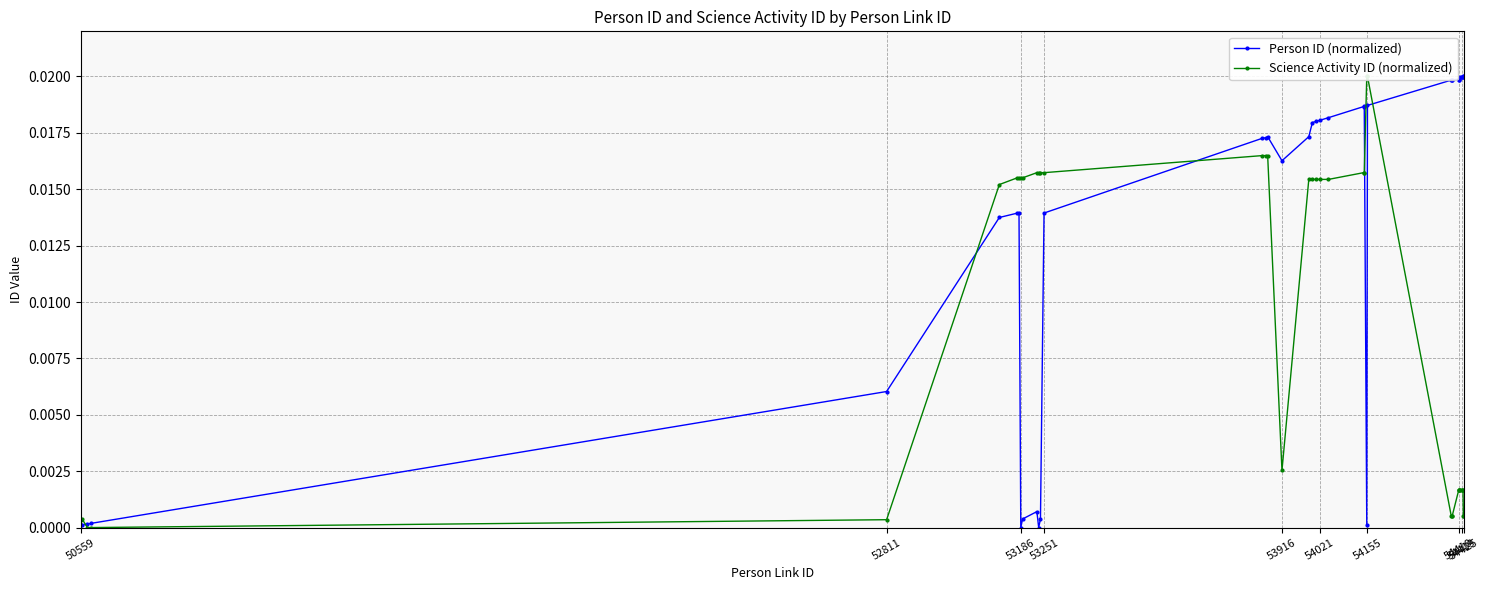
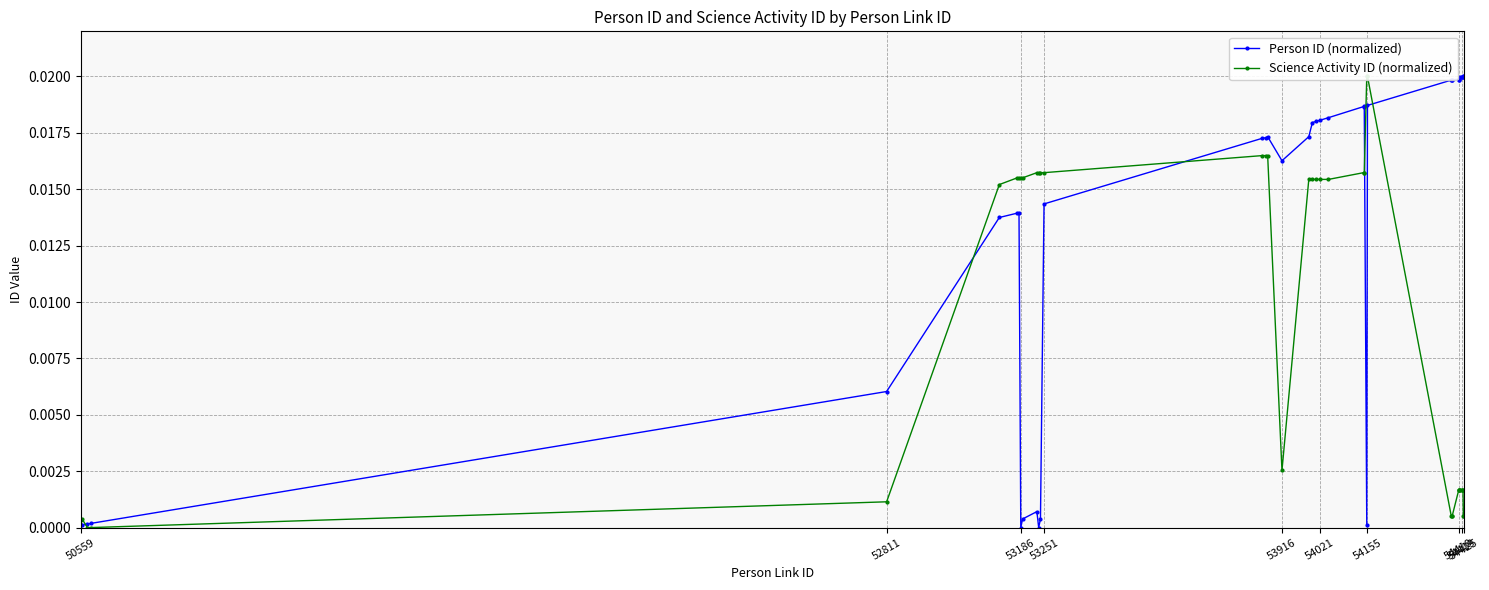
  {
    "Person ID (normalized)": {
      "50559": 0.0001,
      "52811": 0.0060,
      "53186": 0.0000,
-     "53251": 0.0139,
+     "53251": 0.0143,
      "53916": 0.0163,
      "54021": 0.0181,
      "54155": 0.0187,
      "54410": 0.0199,
      "54419": 0.0200,
      "54425": 0.0200
    },
    "Science Activity ID (normalized)": {
      "50559": 0.0003,
-     "52811": 0.0003,
+     "52811": 0.0011,
      "53186": 0.0155,
      "53251": 0.0157,
      "53916": 0.0025,
      "54021": 0.0154,
      "54410": 0.0017,
      "54419": 0.0017,
      "54425": 0.0005
    }
  }
